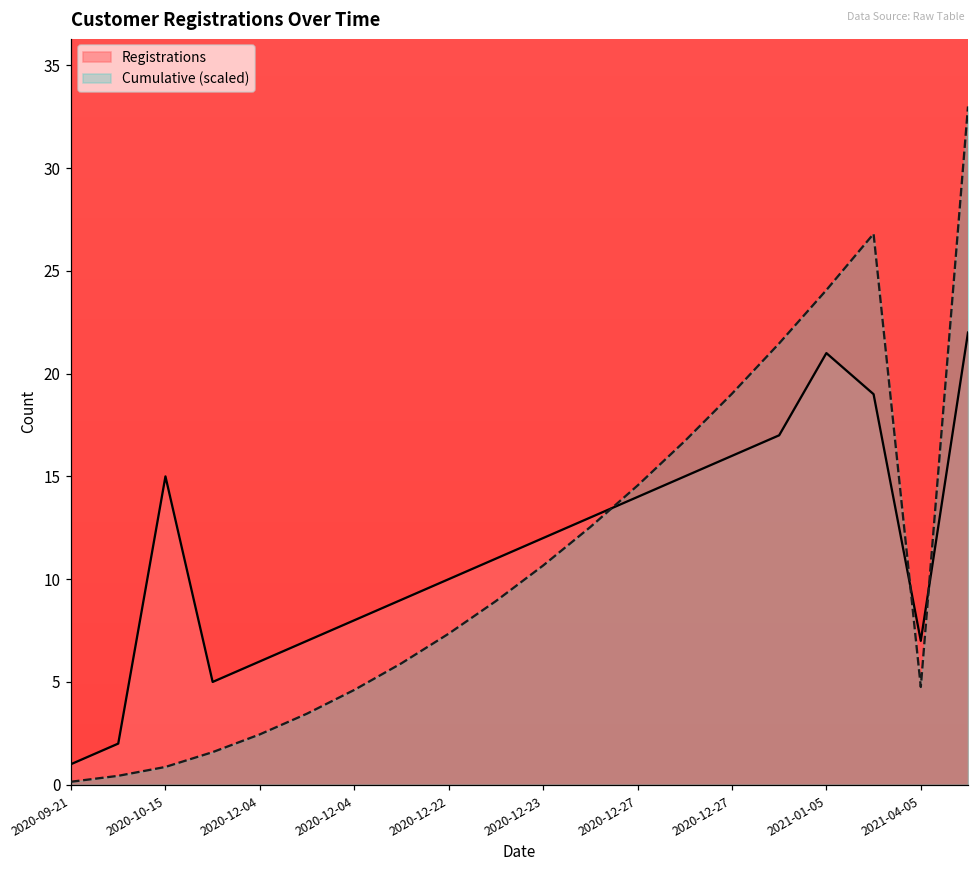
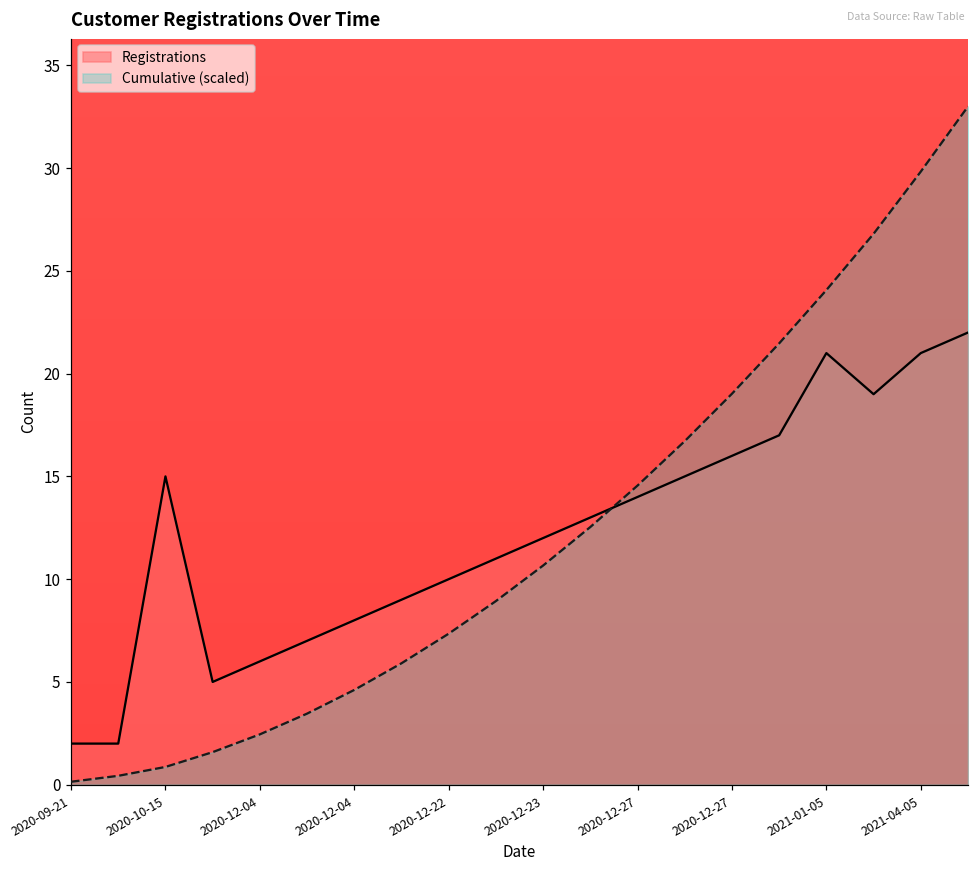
  {
    "Registrations": {
-     "2020-09-21": 1,
+     "2020-09-21": 2,
      "2020-10-15": 15,
      "2021-01-05": 21,
-     "2021-04-05": 7
+     "2021-04-05": 21
    },
    "Cumulative (scaled)": {
      "2020-09-21": 0.1,
      "2020-10-15": 0.9,
      "2021-01-05": 24.1,
-     "2021-04-05": 4.8
+     "2021-04-05": 29.8
    }
  }
